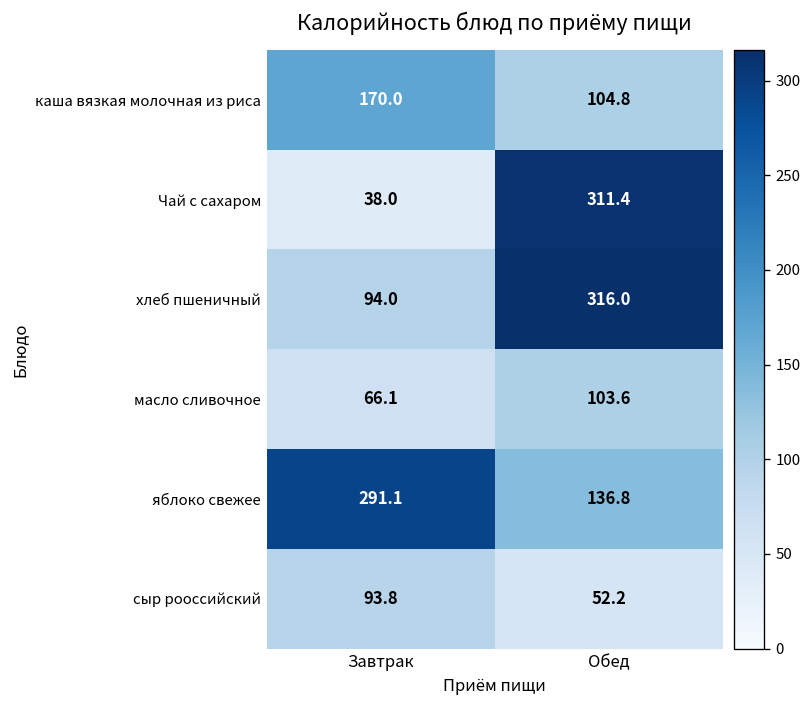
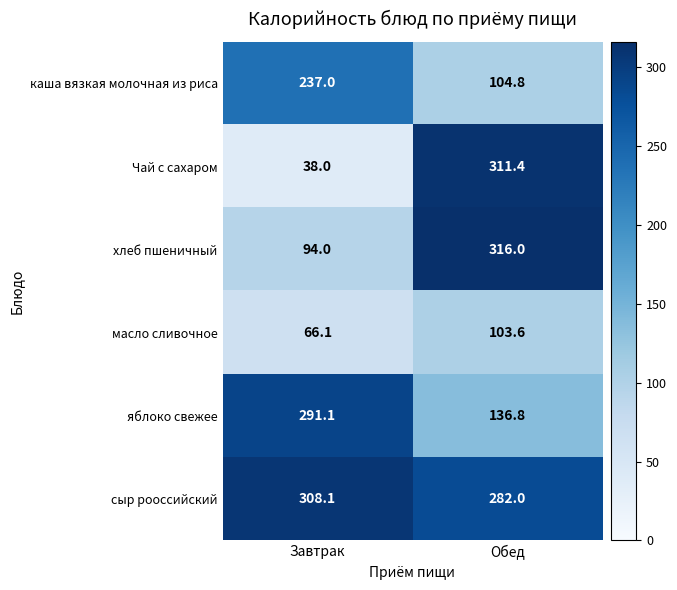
  {
    "каша вязкая молочная из риса": {
-     "Завтрак": 170.0,
+     "Завтрак": 237.0,
      "Обед": 104.8
    },
    "Чай с сахаром": {
      "Завтрак": 38.0,
      "Обед": 311.4
    },
    "хлеб пшеничный": {
      "Завтрак": 94.0,
      "Обед": 316.0
    },
    "масло сливочное": {
      "Завтрак": 66.1,
      "Обед": 103.6
    },
    "яблоко свежее": {
      "Завтрак": 291.1,
      "Обед": 136.8
    },
    "сыр рооссийский": {
-     "Завтрак": 93.8,
-     "Обед": 52.2
+     "Завтрак": 308.1,
+     "Обед": 282.0
    }
  }
